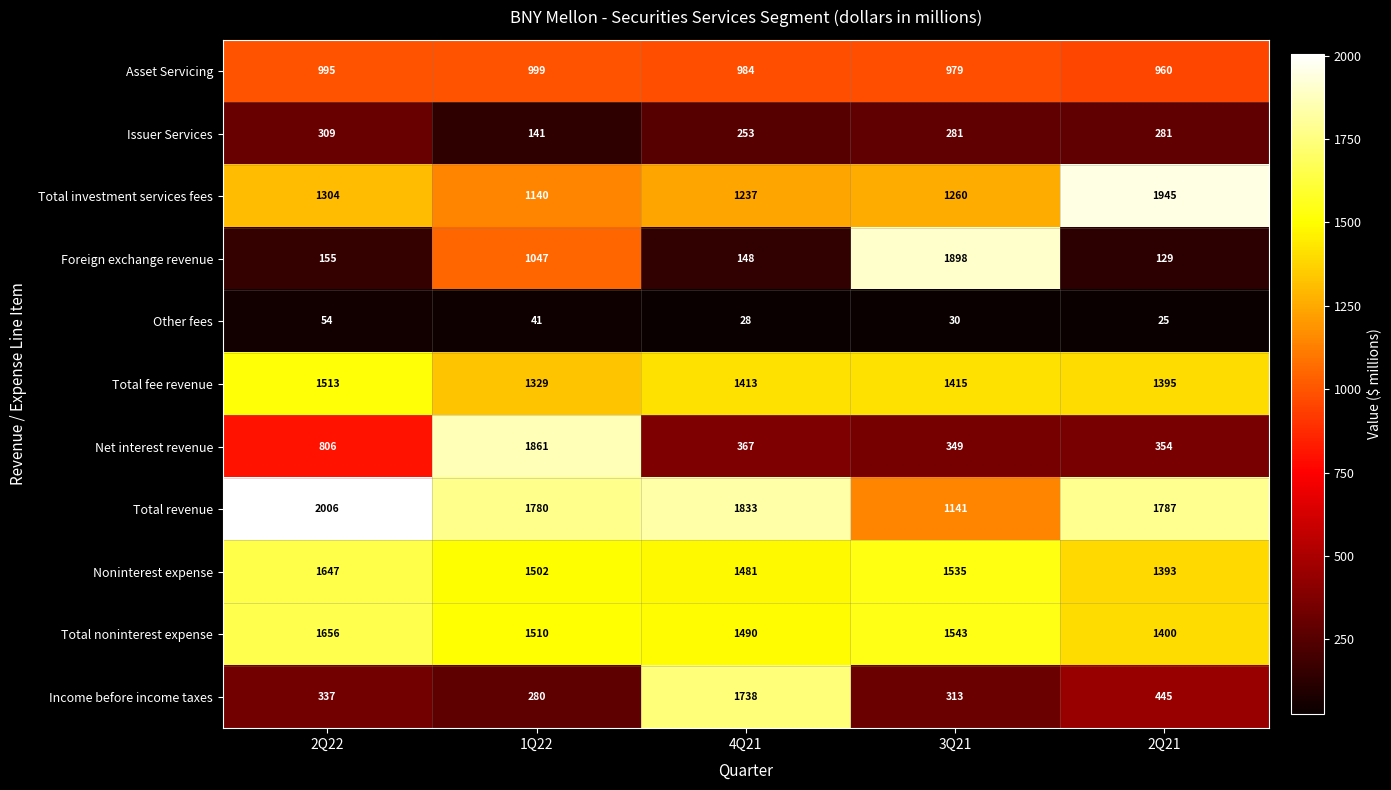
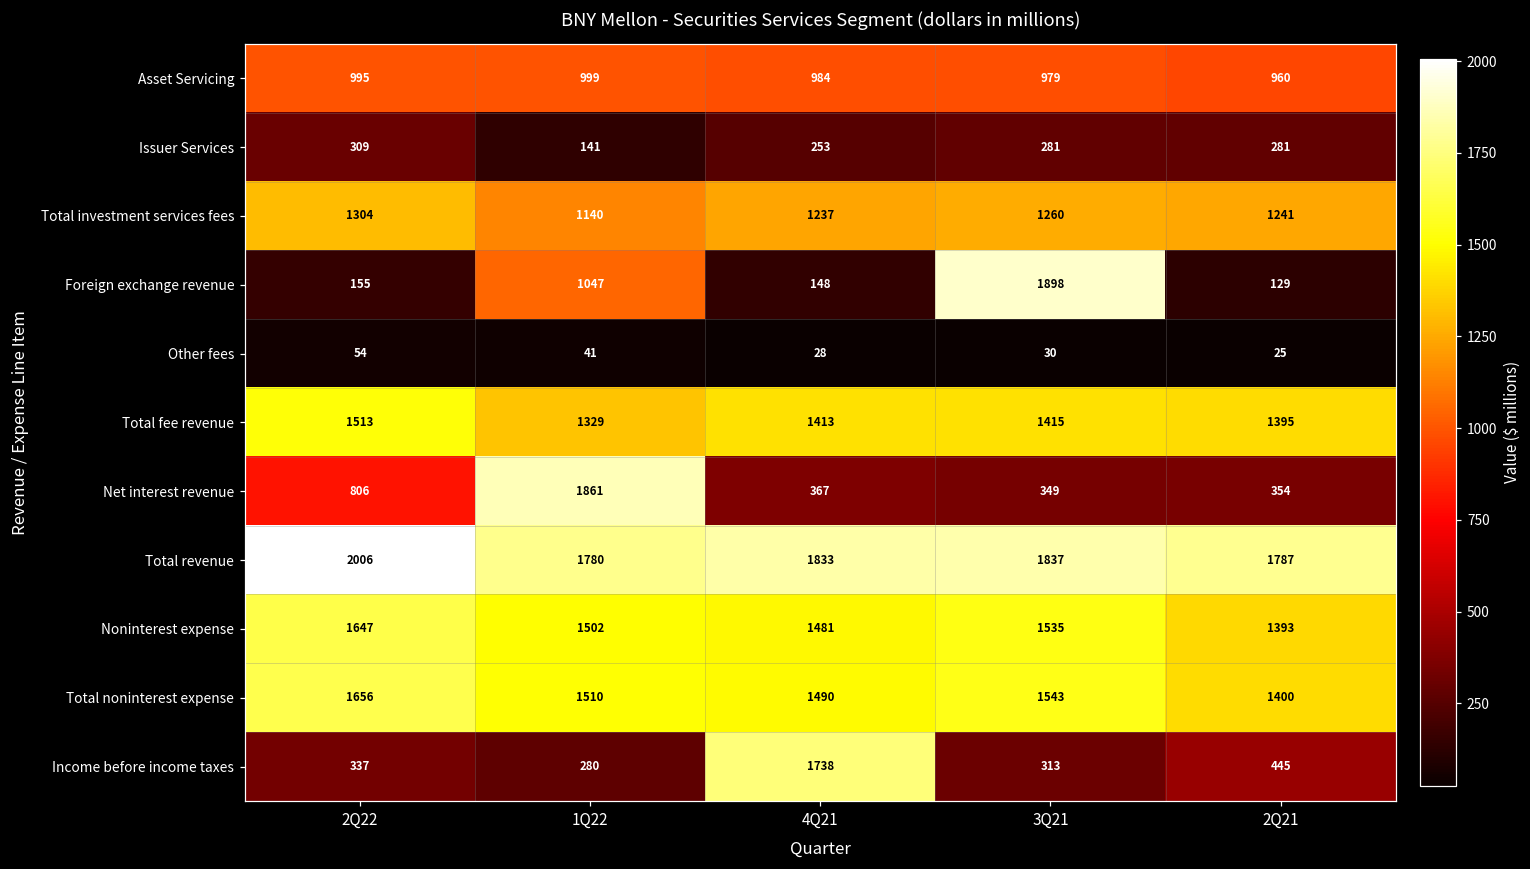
  {
    "Asset Servicing": {
      "2Q22": 995,
      "1Q22": 999,
      "4Q21": 984,
      "3Q21": 979,
      "2Q21": 960
    },
    "Issuer Services": {
      "2Q22": 309,
      "1Q22": 141,
      "4Q21": 253,
      "3Q21": 281,
      "2Q21": 281
    },
    "Total investment services fees": {
      "2Q22": 1304,
      "1Q22": 1140,
      "4Q21": 1237,
      "3Q21": 1260,
-     "2Q21": 1945
+     "2Q21": 1241
    },
    "Foreign exchange revenue": {
      "2Q22": 155,
      "1Q22": 1047,
      "4Q21": 148,
      "3Q21": 1898,
      "2Q21": 129
    },
    "Other fees": {
      "2Q22": 54,
      "1Q22": 41,
      "4Q21": 28,
      "3Q21": 30,
      "2Q21": 25
    },
    "Total fee revenue": {
      "2Q22": 1513,
      "1Q22": 1329,
      "4Q21": 1413,
      "3Q21": 1415,
      "2Q21": 1395
    },
    "Net interest revenue": {
      "2Q22": 806,
      "1Q22": 1861,
      "4Q21": 367,
      "3Q21": 349,
      "2Q21": 354
    },
    "Total revenue": {
      "2Q22": 2006,
      "1Q22": 1780,
      "4Q21": 1833,
-     "3Q21": 1141,
+     "3Q21": 1837,
      "2Q21": 1787
    },
    "Noninterest expense": {
      "2Q22": 1647,
      "1Q22": 1502,
      "4Q21": 1481,
      "3Q21": 1535,
      "2Q21": 1393
    },
    "Total noninterest expense": {
      "2Q22": 1656,
      "1Q22": 1510,
      "4Q21": 1490,
      "3Q21": 1543,
      "2Q21": 1400
    },
    "Income before income taxes": {
      "2Q22": 337,
      "1Q22": 280,
      "4Q21": 1738,
      "3Q21": 313,
      "2Q21": 445
    }
  }
